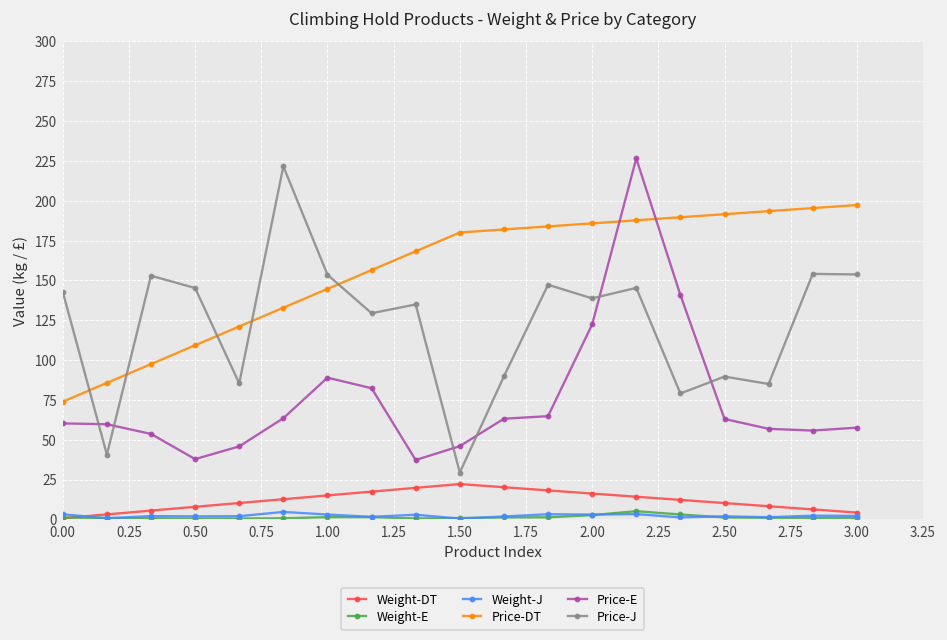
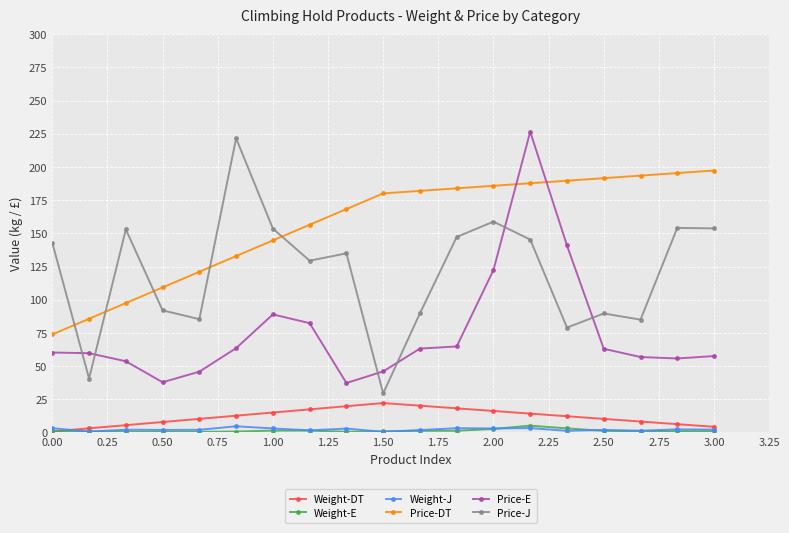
  {
    "Weight-DT": {
      "0.50": 8,
      "1.00": 15,
      "1.50": 22,
      "2.00": 16,
      "2.50": 10,
      "3.00": 4
    },
    "Weight-J": {
      "0.00": 3
    },
    "Price-DT": {
      "0.00": 74,
      "0.50": 109,
      "1.00": 145,
      "1.50": 180,
      "2.00": 186,
      "2.50": 192,
      "3.00": 197
    },
    "Price-E": {
      "0.00": 60,
      "0.50": 38,
      "1.00": 89,
      "1.50": 46,
      "2.00": 122,
      "2.50": 63,
      "3.00": 58
    },
    "Price-J": {
      "0.00": 143,
-     "0.50": 145,
+     "0.50": 92,
      "1.00": 154,
      "1.50": 29,
-     "2.00": 139,
+     "2.00": 159,
      "2.50": 90,
      "3.00": 154
    }
  }
